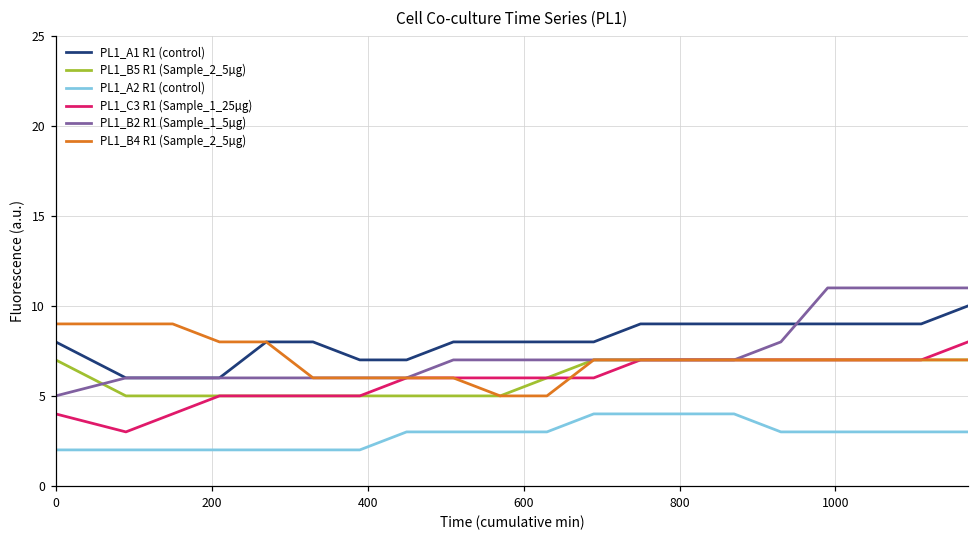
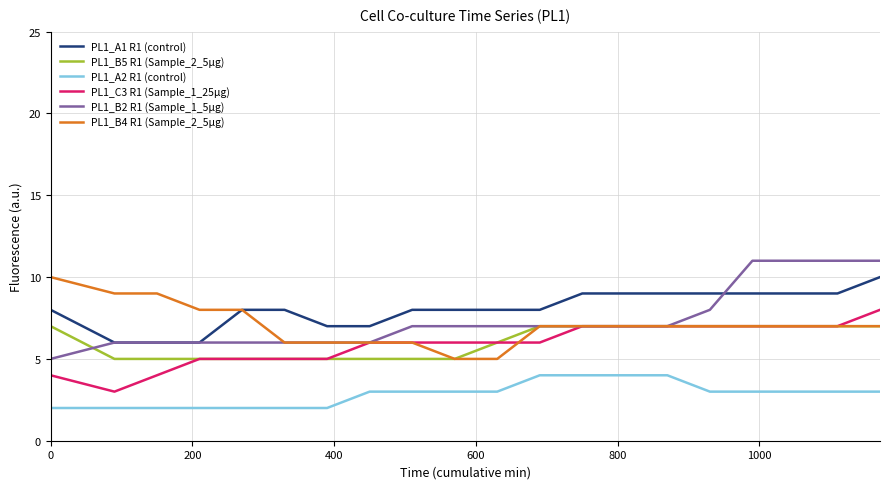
  {
    "PL1_A1 R1 (control)": {
      "0": 8
    },
    "PL1_B5 R1 (Sample_2_5µg)": {
      "0": 7
    },
    "PL1_A2 R1 (control)": {
      "0": 2
    },
    "PL1_C3 R1 (Sample_1_25µg)": {
      "0": 4
    },
    "PL1_B2 R1 (Sample_1_5µg)": {
      "0": 5
    },
    "PL1_B4 R1 (Sample_2_5µg)": {
-     "0": 9
+     "0": 10
    }
  }
